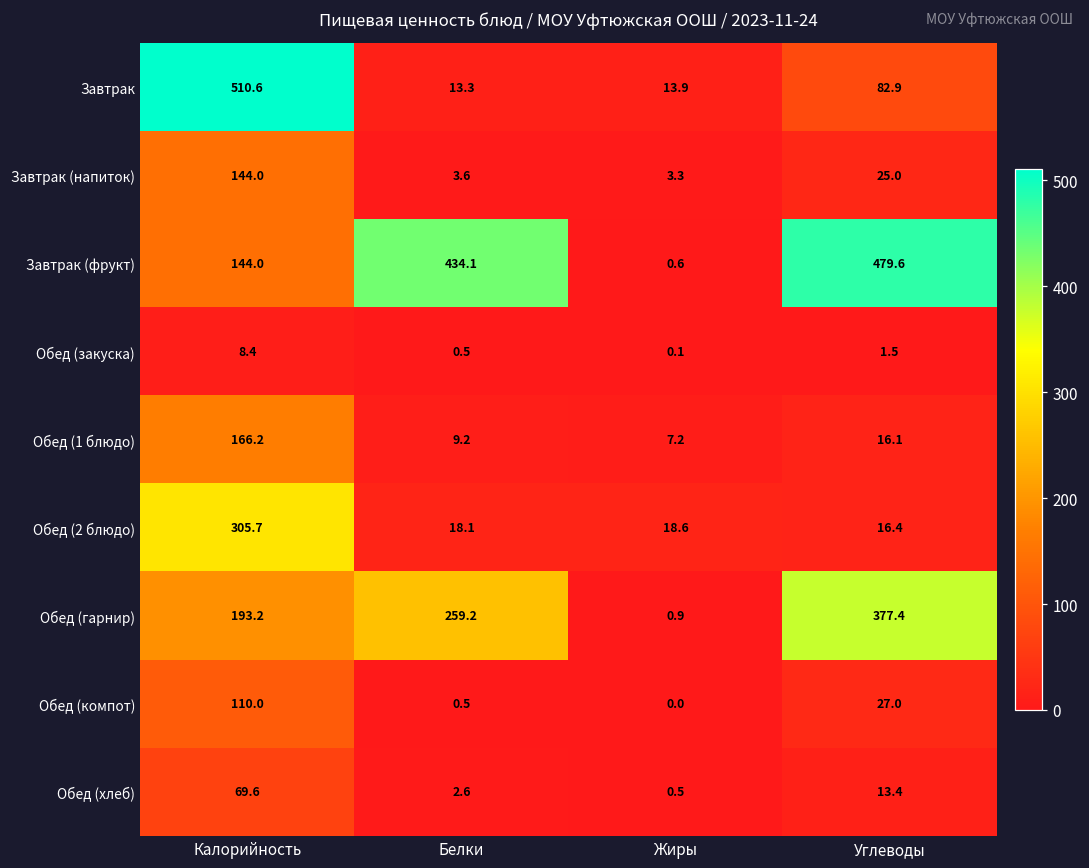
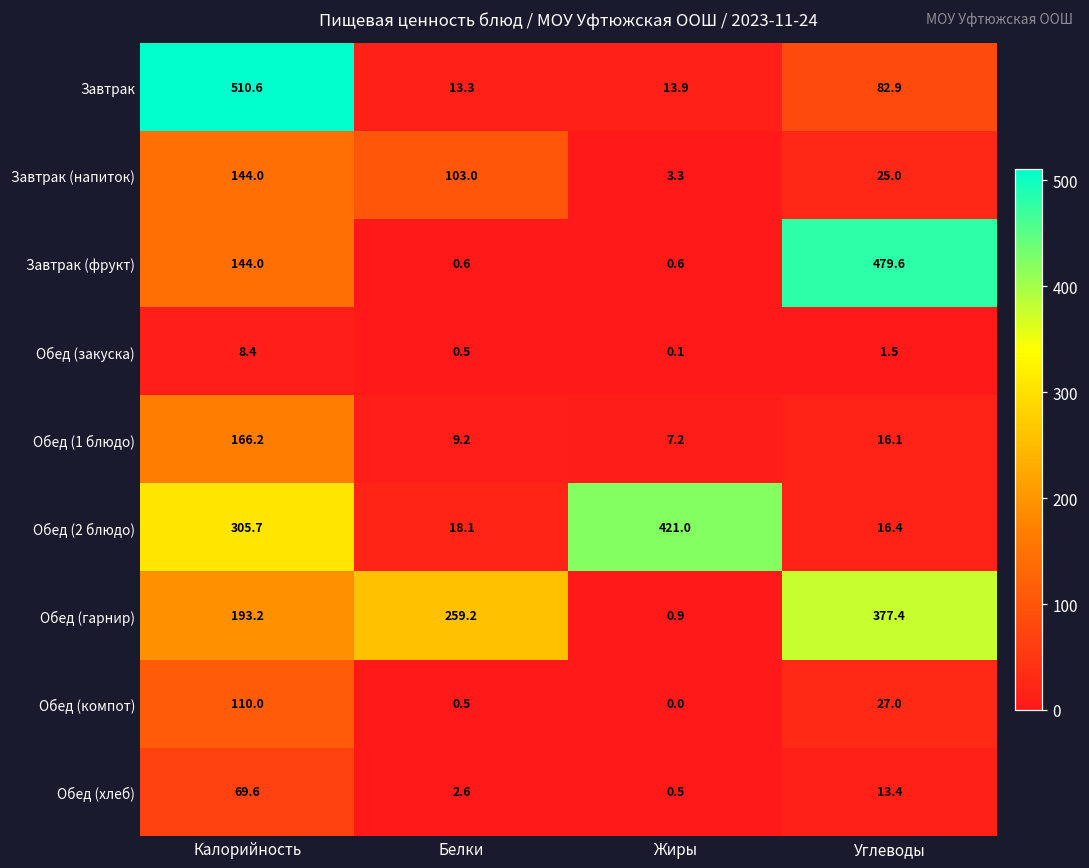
  {
    "Завтрак": {
      "Калорийность": 510.6,
      "Белки": 13.3,
      "Жиры": 13.9,
      "Углеводы": 82.9
    },
    "Завтрак (напиток)": {
      "Калорийность": 144.0,
-     "Белки": 3.6,
+     "Белки": 103.0,
      "Жиры": 3.3,
      "Углеводы": 25.0
    },
    "Завтрак (фрукт)": {
      "Калорийность": 144.0,
-     "Белки": 434.1,
+     "Белки": 0.6,
      "Жиры": 0.6,
      "Углеводы": 479.6
    },
    "Обед (закуска)": {
      "Калорийность": 8.4,
      "Белки": 0.5,
      "Жиры": 0.1,
      "Углеводы": 1.5
    },
    "Обед (1 блюдо)": {
      "Калорийность": 166.2,
      "Белки": 9.2,
      "Жиры": 7.2,
      "Углеводы": 16.1
    },
    "Обед (2 блюдо)": {
      "Калорийность": 305.7,
      "Белки": 18.1,
-     "Жиры": 18.6,
+     "Жиры": 421.0,
      "Углеводы": 16.4
    },
    "Обед (гарнир)": {
      "Калорийность": 193.2,
      "Белки": 259.2,
      "Жиры": 0.9,
      "Углеводы": 377.4
    },
    "Обед (компот)": {
      "Калорийность": 110.0,
      "Белки": 0.5,
      "Жиры": 0.0,
      "Углеводы": 27.0
    },
    "Обед (хлеб)": {
      "Калорийность": 69.6,
      "Белки": 2.6,
      "Жиры": 0.5,
      "Углеводы": 13.4
    }
  }
